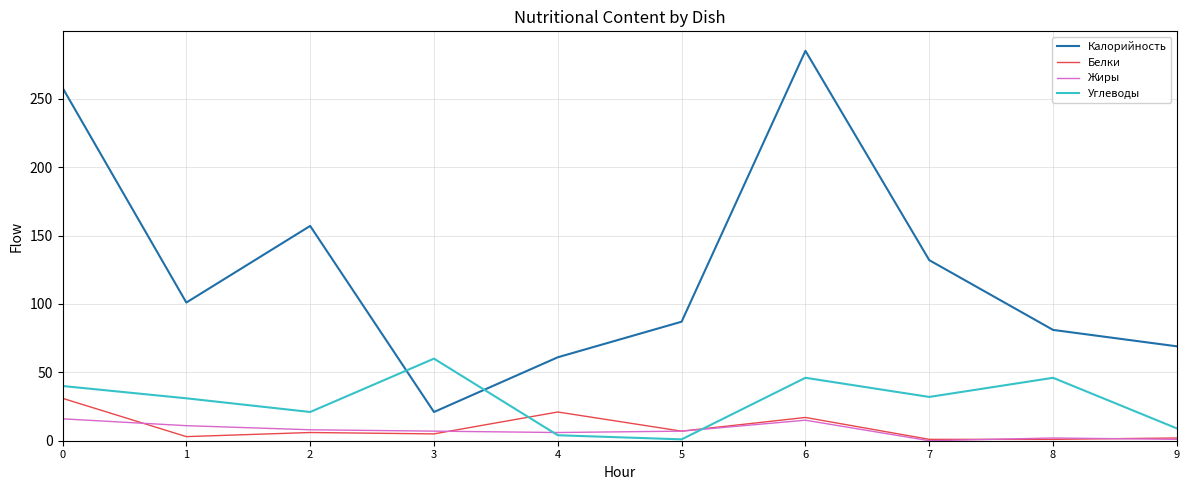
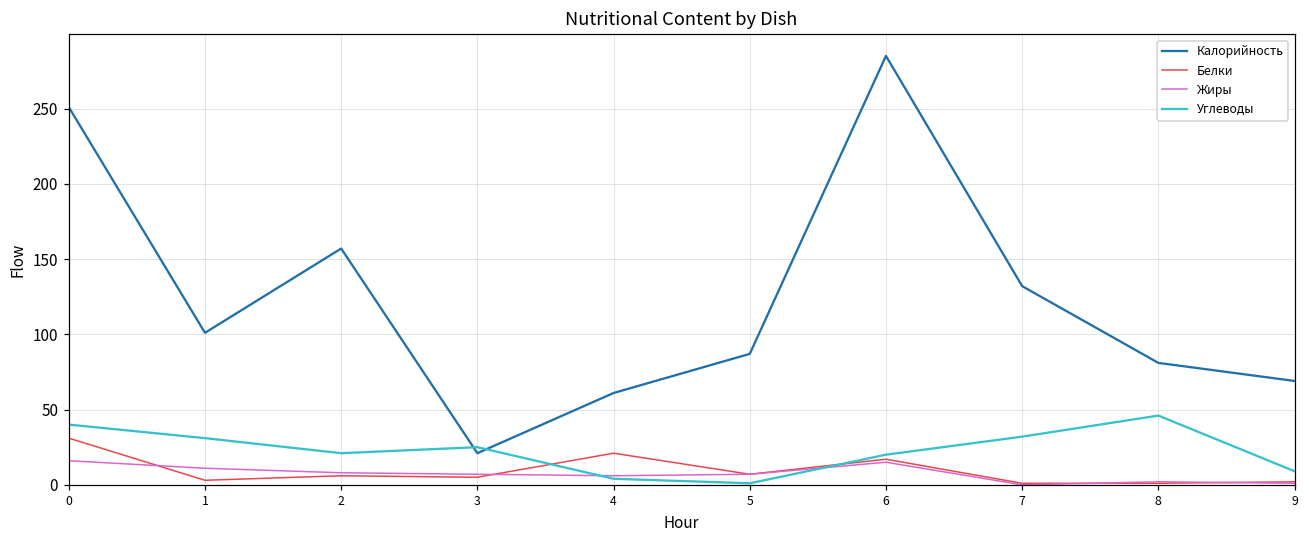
  {
    "Калорийность": {
-     "0": 258,
+     "0": 251,
      "1": 101,
      "2": 157,
      "3": 21,
      "4": 61,
      "5": 87,
      "6": 285,
      "7": 132,
      "8": 81,
      "9": 69
    },
    "Белки": {
      "0": 31,
      "1": 3,
      "2": 6,
      "3": 5,
      "4": 21,
      "6": 17
    },
    "Жиры": {
      "0": 16,
      "1": 11,
      "2": 8,
      "3": 7,
      "4": 6,
      "6": 15
    },
    "Углеводы": {
      "0": 40,
      "1": 31,
      "2": 21,
-     "3": 60,
+     "3": 25,
      "4": 4,
      "5": 1,
-     "6": 46,
+     "6": 20,
      "7": 32,
      "8": 46,
      "9": 9
    }
  }
